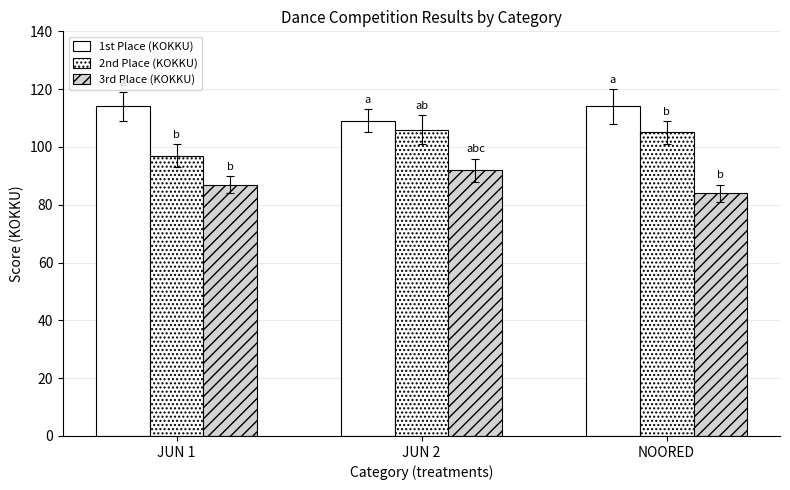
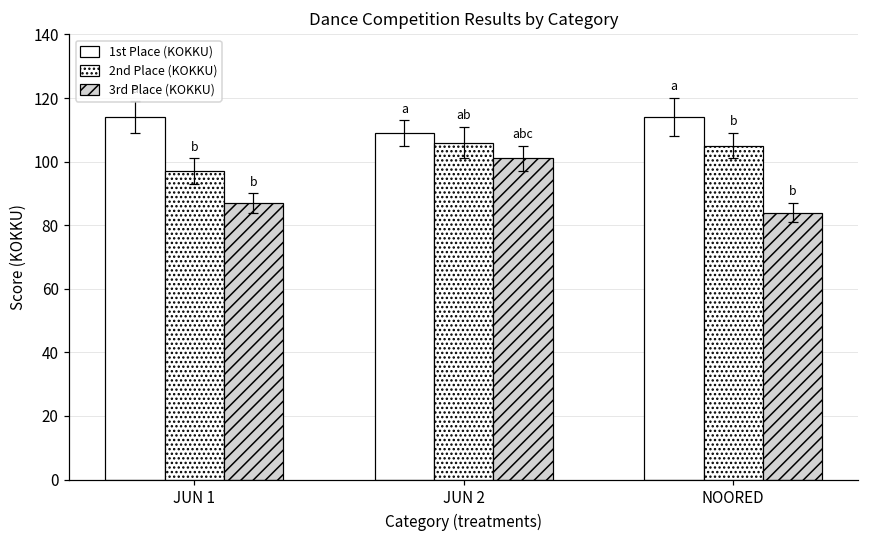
  {
    "3rd Place (KOKKU)": {
      "JUN 1": 87,
-     "JUN 2": 92,
+     "JUN 2": 101,
      "NOORED": 84
    }
  }
